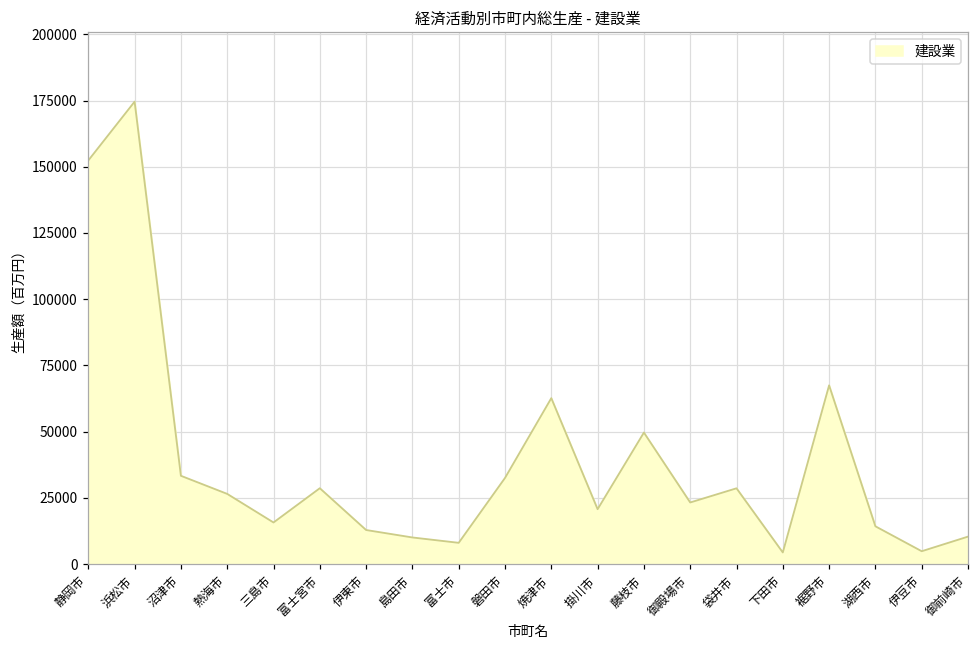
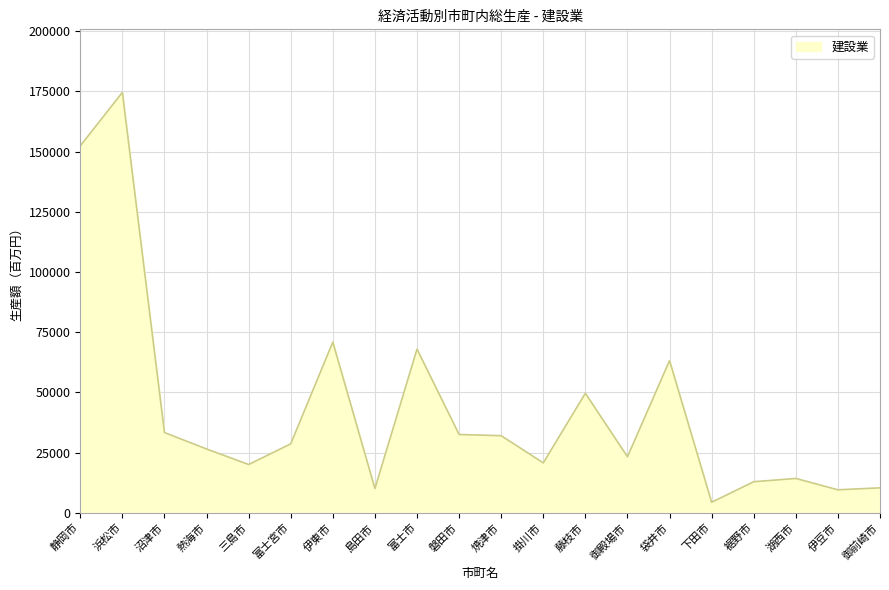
  {
    "静岡市": 152000,
    "浜松市": 175000,
    "沼津市": 33000,
    "熱海市": 26000,
-   "三島市": 16000,
+   "三島市": 20000,
    "富士宮市": 29000,
-   "伊東市": 13000,
+   "伊東市": 71000,
    "島田市": 10000,
-   "富士市": 8000,
+   "富士市": 68000,
    "磐田市": 33000,
-   "焼津市": 63000,
+   "焼津市": 32000,
    "掛川市": 21000,
    "藤枝市": 50000,
    "御殿場市": 23000,
-   "袋井市": 29000,
+   "袋井市": 63000,
    "下田市": 4000,
-   "裾野市": 67000,
+   "裾野市": 13000,
    "湖西市": 14000,
-   "伊豆市": 5000,
+   "伊豆市": 10000,
    "御前崎市": 10000
  }
